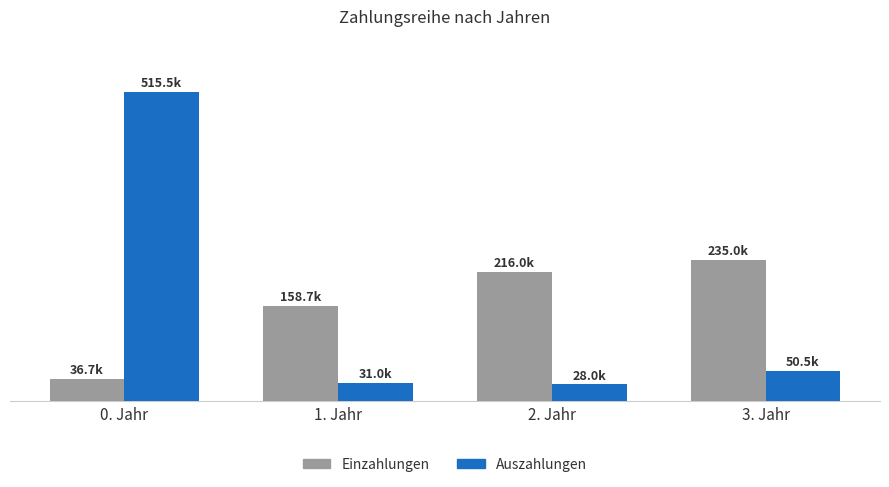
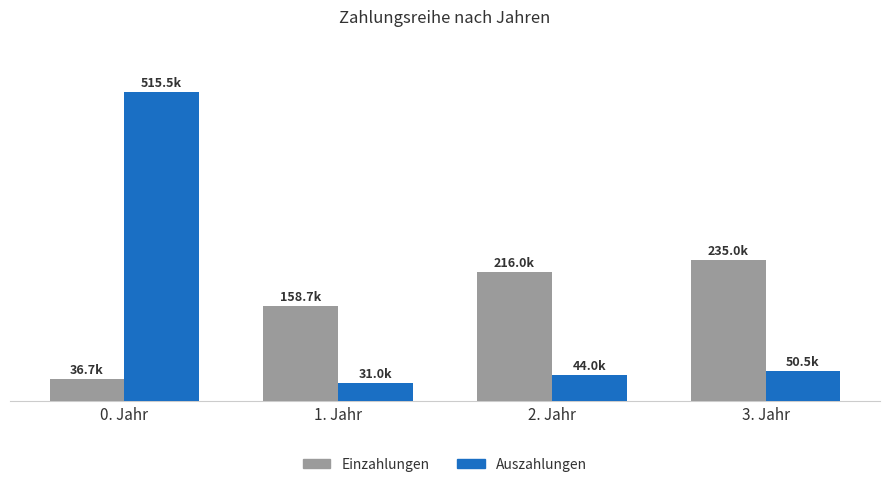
  {
    "Einzahlungen": {
      "0. Jahr": "36.7k",
      "1. Jahr": "158.7k",
      "2. Jahr": "216.0k",
      "3. Jahr": "235.0k"
    },
    "Auszahlungen": {
      "0. Jahr": "515.5k",
      "1. Jahr": "31.0k",
-     "2. Jahr": "28.0k",
+     "2. Jahr": "44.0k",
      "3. Jahr": "50.5k"
    }
  }
